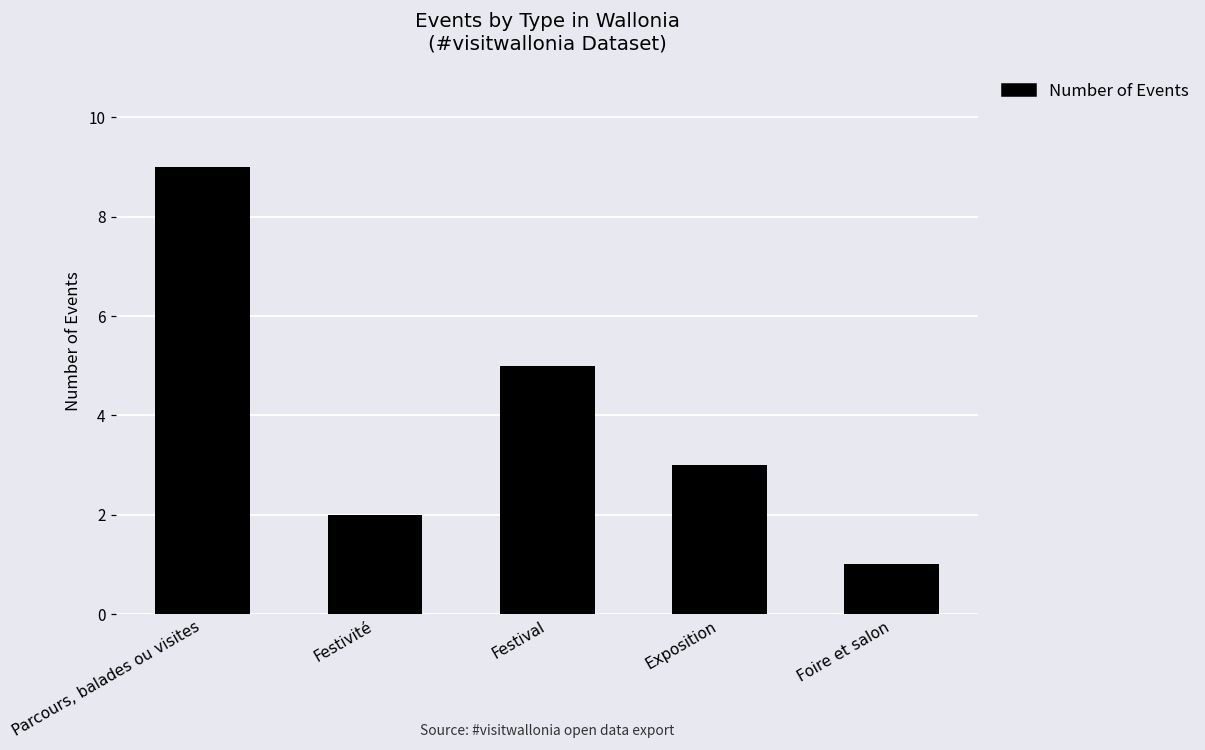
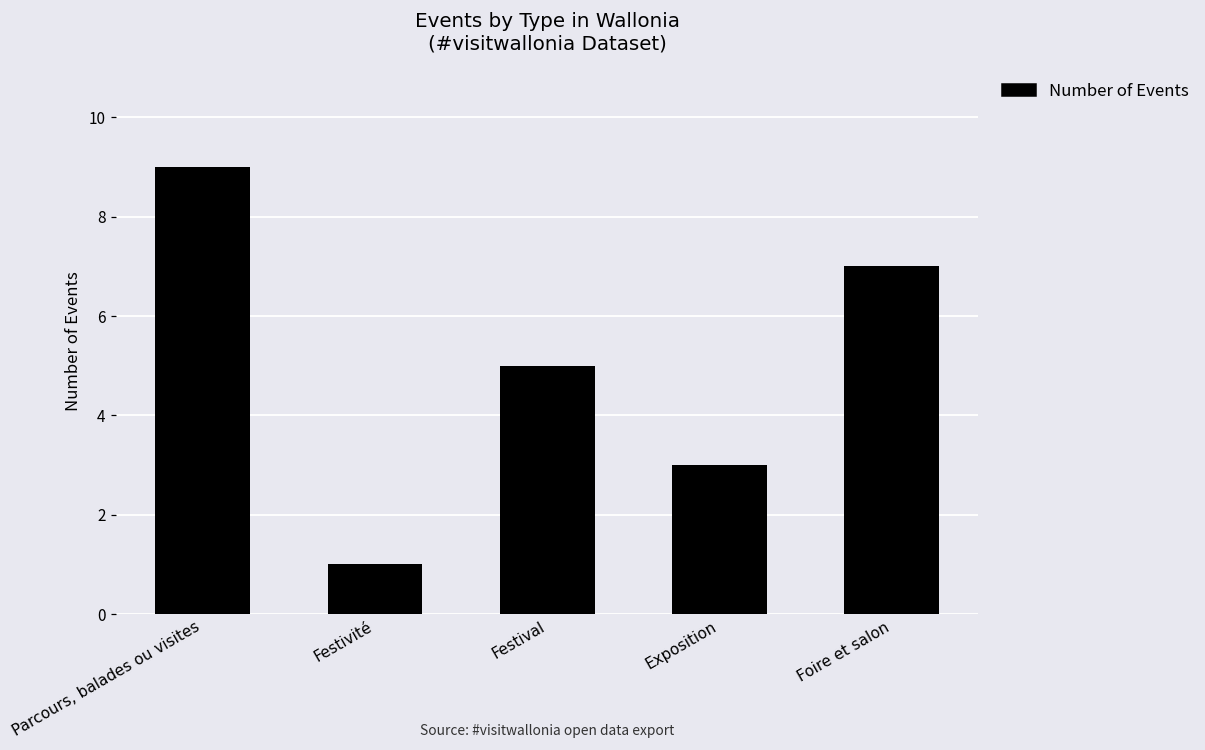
  {
    "Parcours, balades ou visites": 9,
-   "Festivité": 2,
+   "Festivité": 1,
    "Festival": 5,
    "Exposition": 3,
-   "Foire et salon": 1
+   "Foire et salon": 7
  }
